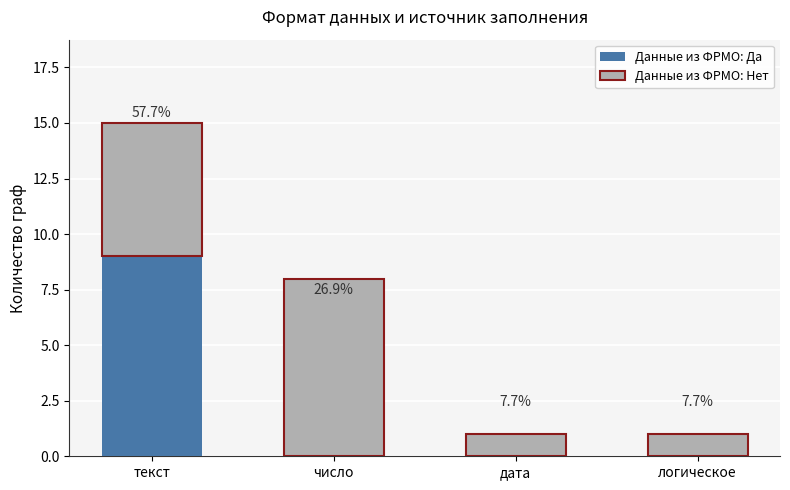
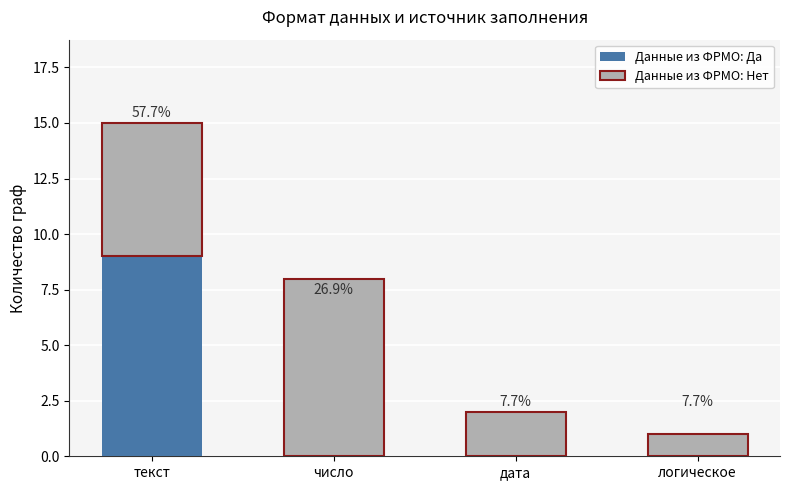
  {
    "Данные из ФРМО: Да": {
      "текст": 9,
      "число": 0,
      "дата": 0,
      "логическое": 0
    },
    "Данные из ФРМО: Нет": {
-     "дата": 1
+     "дата": 2
    }
  }
